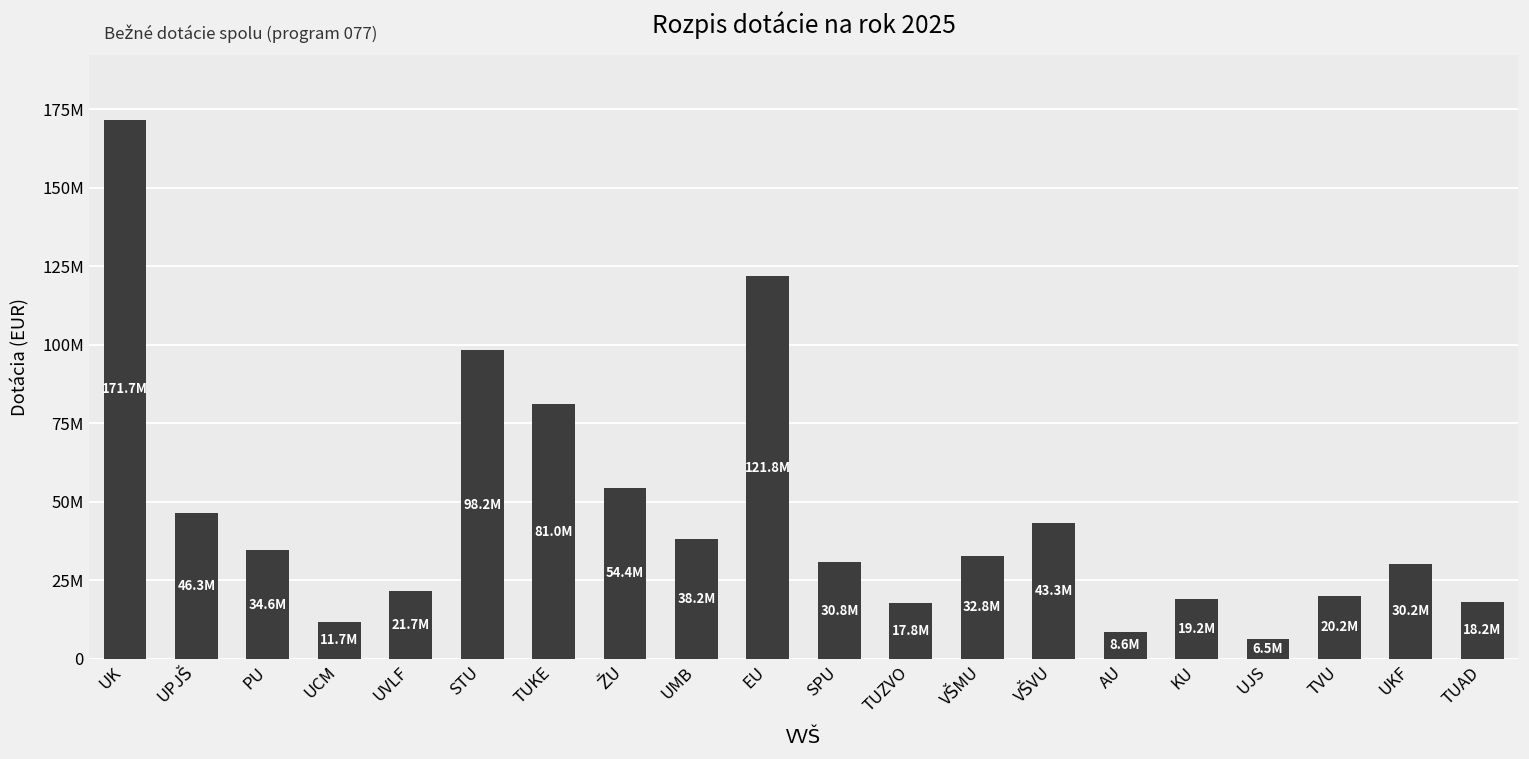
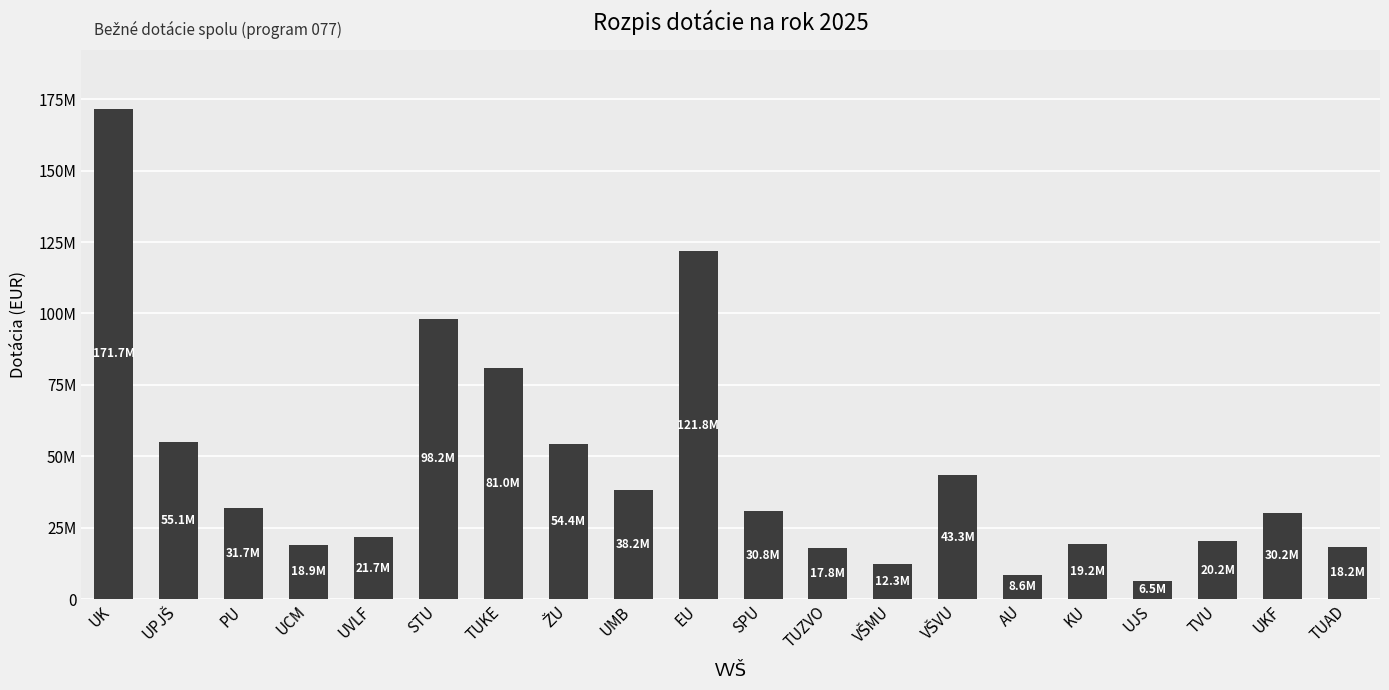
  {
    "UK": "171.7M",
-   "UPJŠ": "46.3M",
-   "PU": "34.6M",
-   "UCM": "11.7M",
+   "UPJŠ": "55.1M",
+   "PU": "31.7M",
+   "UCM": "18.9M",
    "UVLF": "21.7M",
    "STU": "98.2M",
    "TUKE": "81.0M",
    "ŽU": "54.4M",
    "UMB": "38.2M",
    "EU": "121.8M",
    "SPU": "30.8M",
    "TUZVO": "17.8M",
-   "VŠMU": "32.8M",
+   "VŠMU": "12.3M",
    "VŠVU": "43.3M",
    "AU": "8.6M",
    "KU": "19.2M",
    "UJS": "6.5M",
    "TVU": "20.2M",
    "UKF": "30.2M",
    "TUAD": "18.2M"
  }
